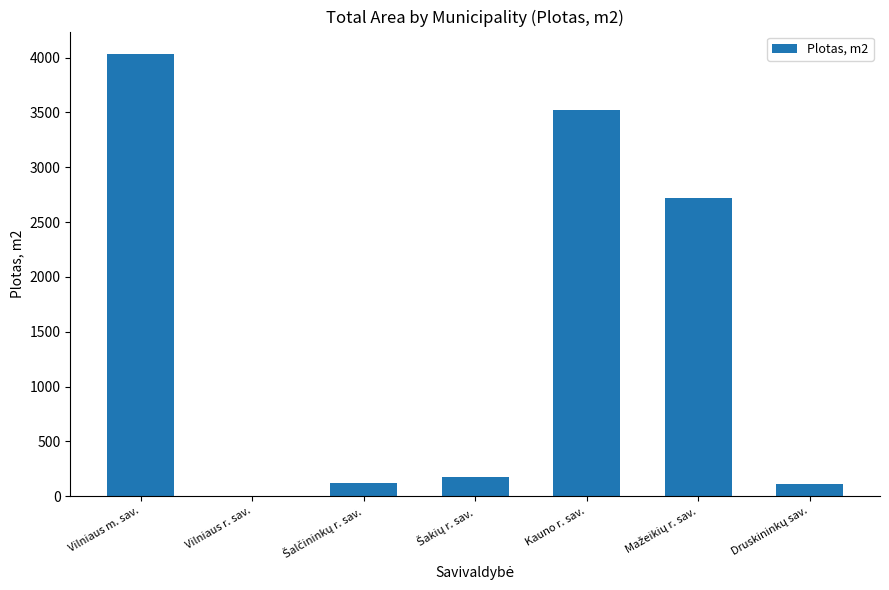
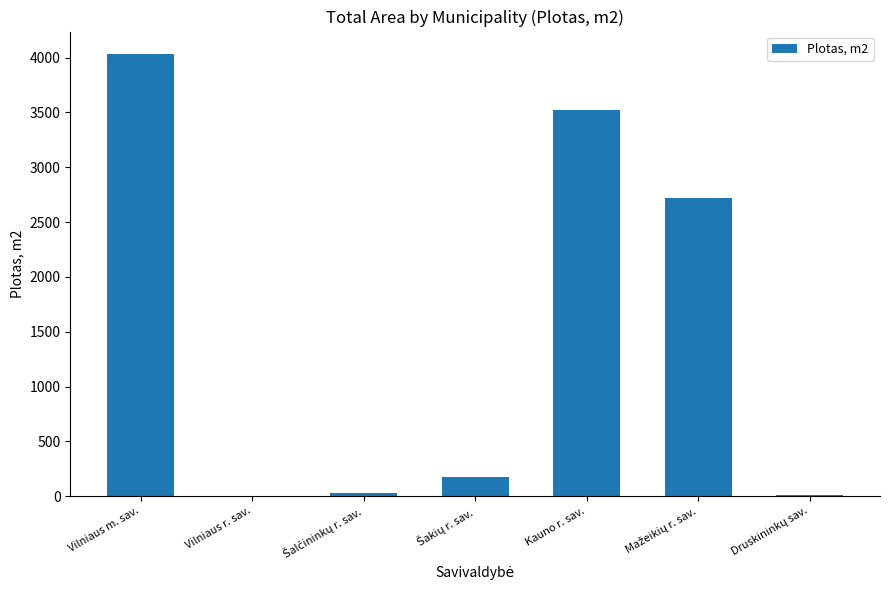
  {
    "Vilniaus m. sav.": 4040,
-   "Šalčininkų r. sav.": 120,
+   "Šalčininkų r. sav.": 30,
    "Šakių r. sav.": 170,
    "Kauno r. sav.": 3520,
    "Mažeikių r. sav.": 2720,
-   "Druskininkų sav.": 110
+   "Druskininkų sav.": 10
  }
